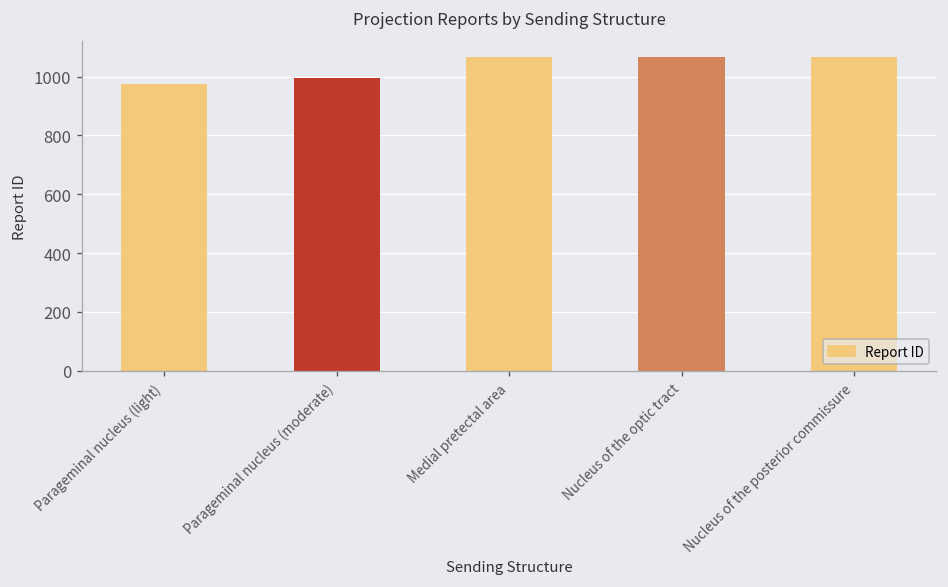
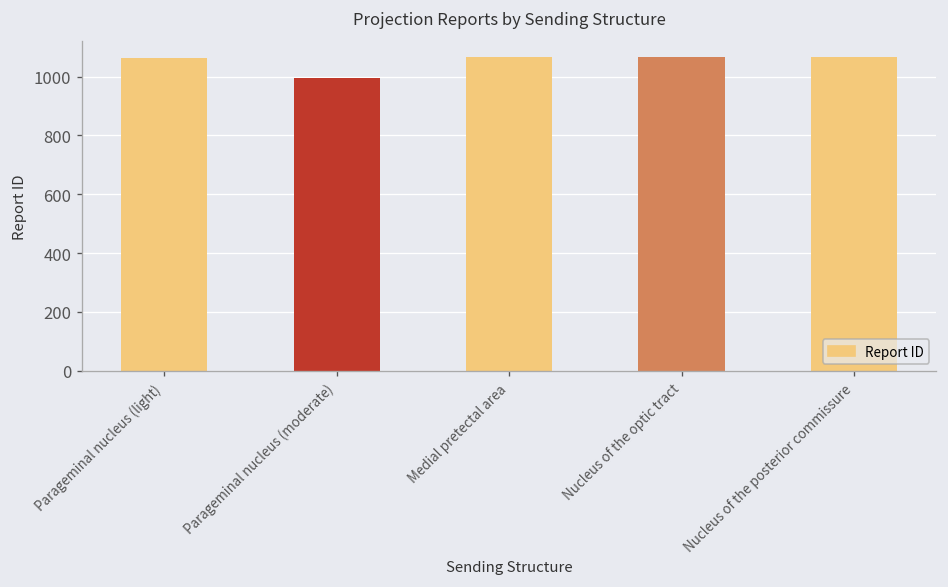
  {
-   "Parageminal nucleus (light)": 980,
+   "Parageminal nucleus (light)": 1060,
    "Parageminal nucleus (moderate)": 1000,
    "Medial pretectal area": 1070,
    "Nucleus of the optic tract": 1070,
    "Nucleus of the posterior commissure": 1070
  }
